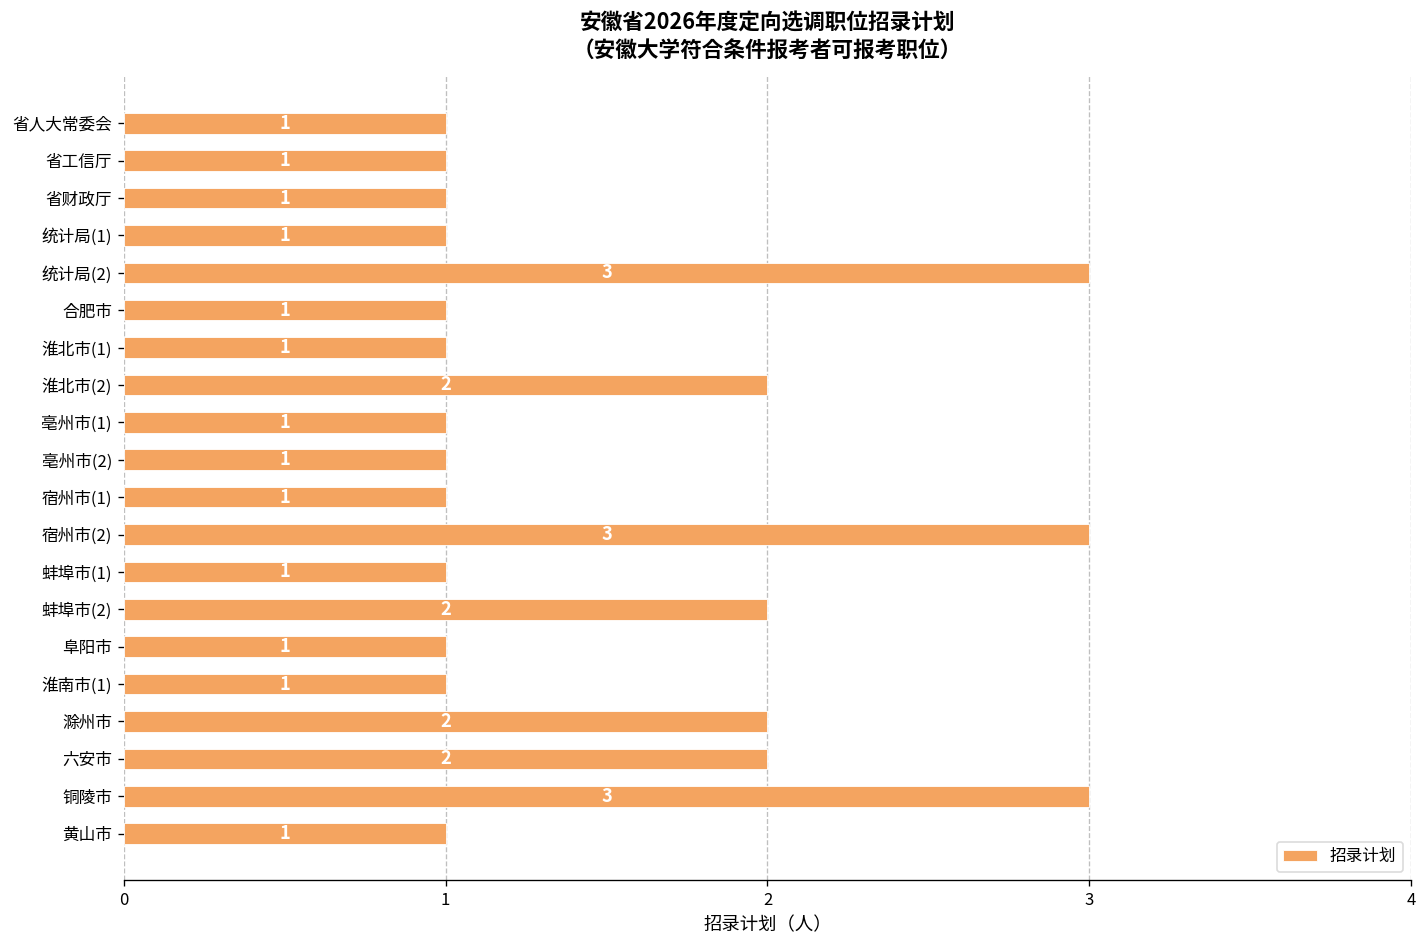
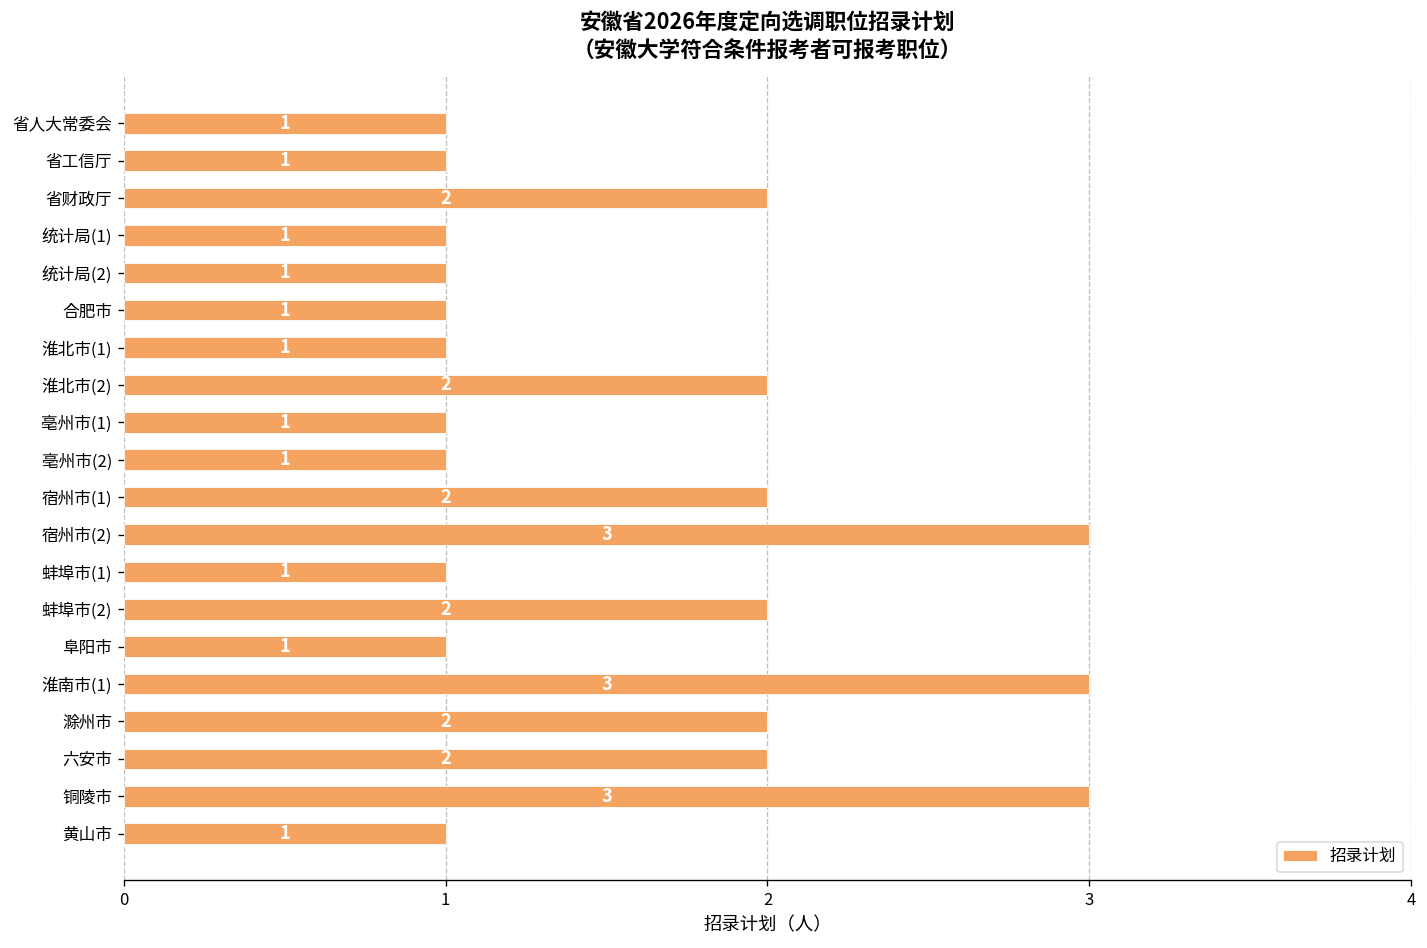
  {
    "省人大常委会": 1,
    "省工信厅": 1,
-   "省财政厅": 1,
+   "省财政厅": 2,
    "统计局(1)": 1,
-   "统计局(2)": 3,
+   "统计局(2)": 1,
    "合肥市": 1,
    "淮北市(1)": 1,
    "淮北市(2)": 2,
    "亳州市(1)": 1,
    "亳州市(2)": 1,
-   "宿州市(1)": 1,
+   "宿州市(1)": 2,
    "宿州市(2)": 3,
    "蚌埠市(1)": 1,
    "蚌埠市(2)": 2,
    "阜阳市": 1,
-   "淮南市(1)": 1,
+   "淮南市(1)": 3,
    "滁州市": 2,
    "六安市": 2,
    "铜陵市": 3,
    "黄山市": 1
  }
